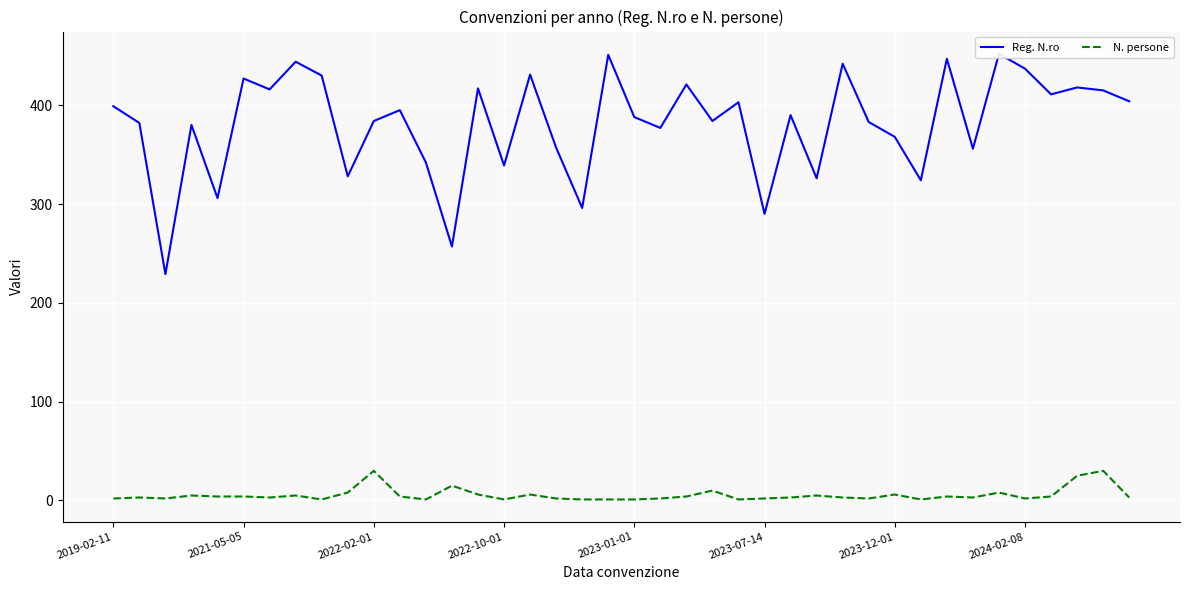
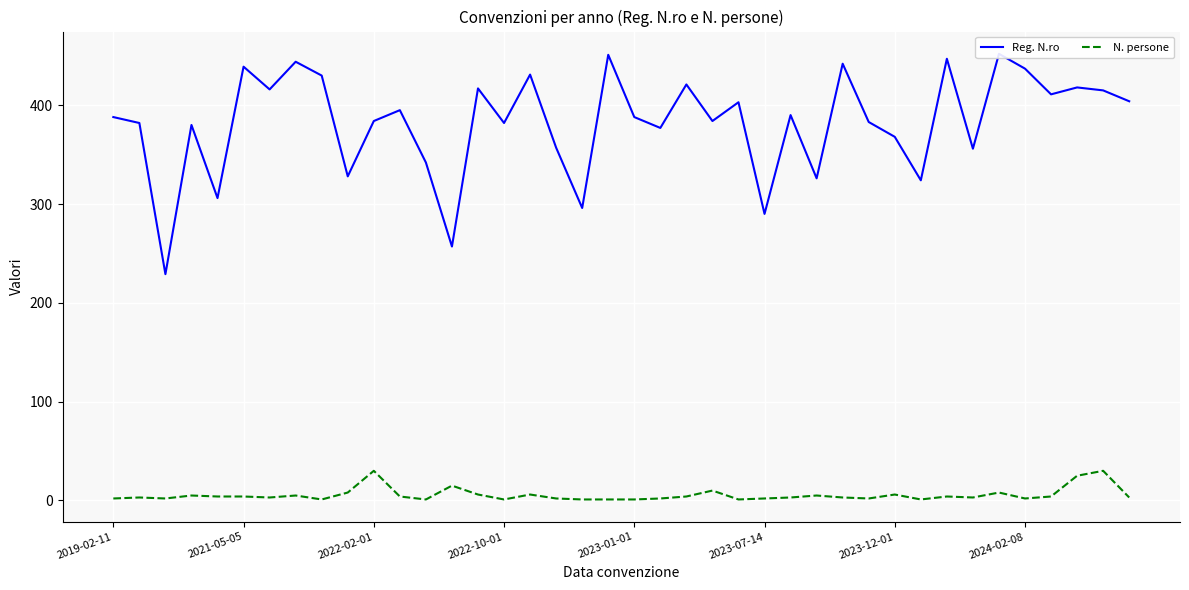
  {
    "Reg. N.ro": {
-     "2019-02-11": 400,
-     "2021-05-05": 430,
+     "2019-02-11": 390,
+     "2021-05-05": 440,
      "2022-02-01": 380,
-     "2022-10-01": 340,
+     "2022-10-01": 380,
      "2023-07-14": 290
    },
    "N. persone": {
      "2019-02-11": 0,
      "2021-05-05": 0,
      "2022-02-01": 30,
      "2022-10-01": 0,
      "2023-07-14": 0
    }
  }
